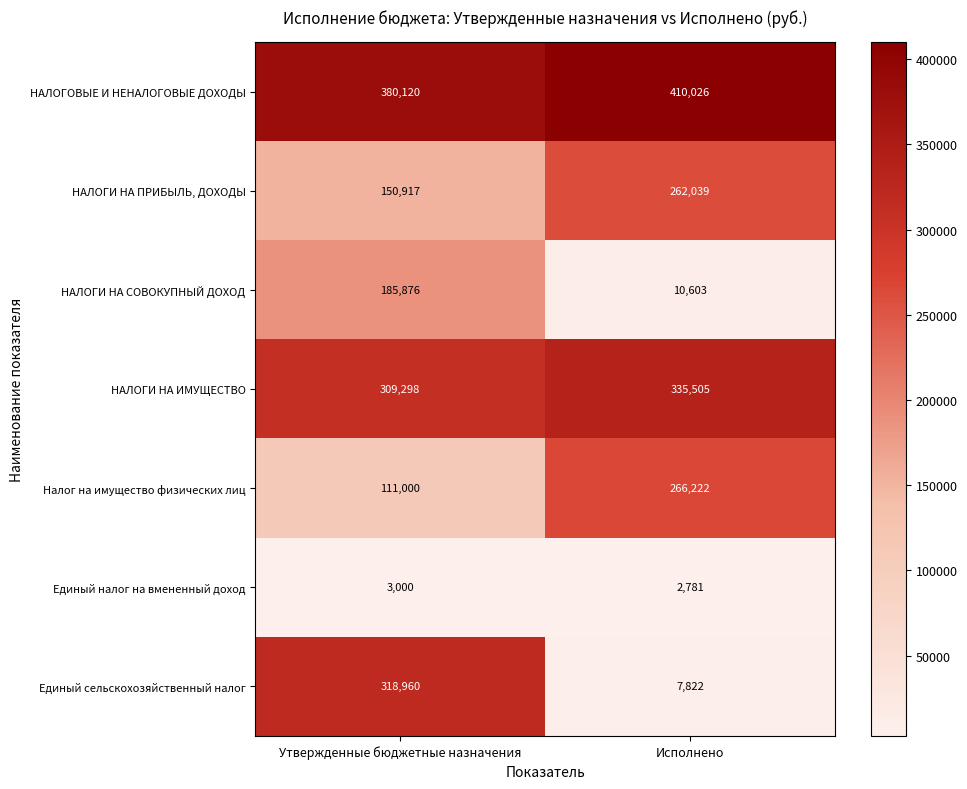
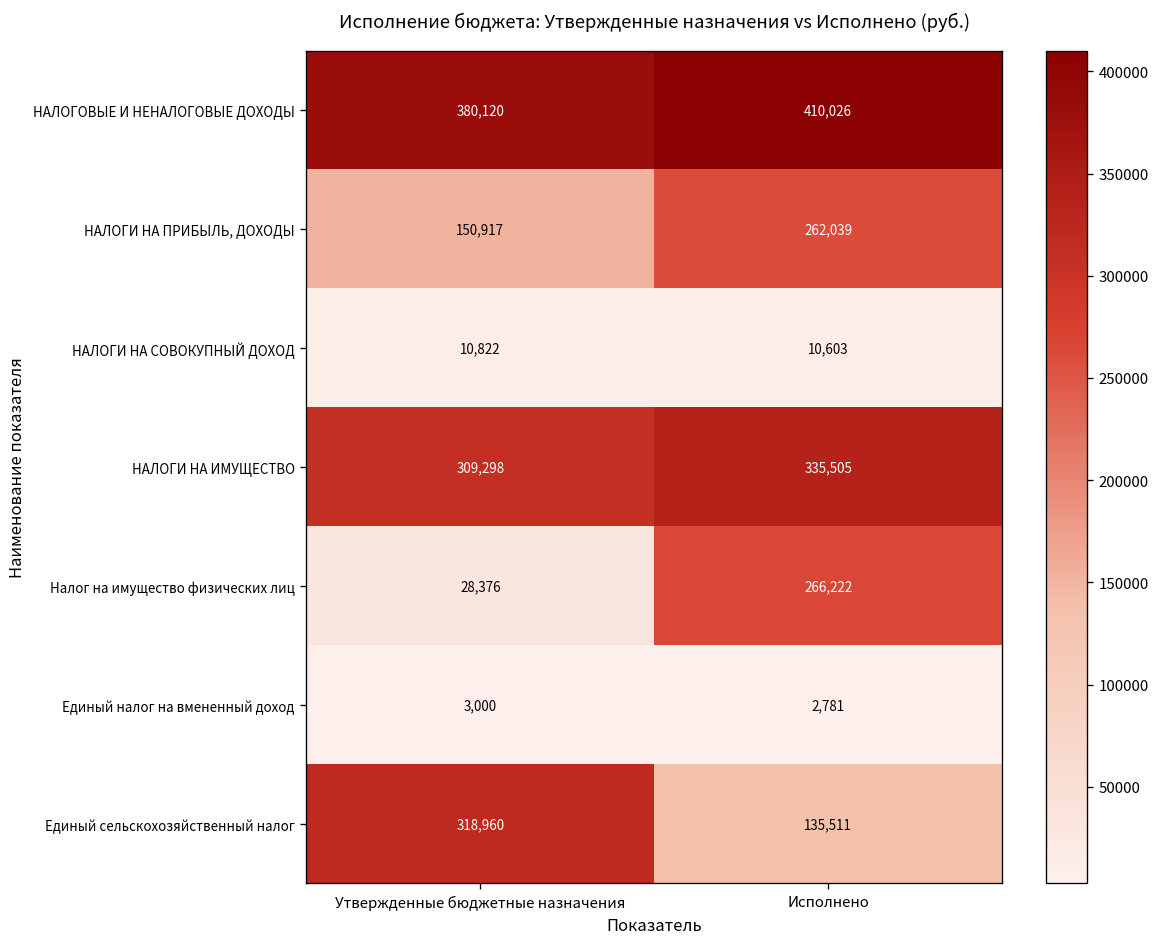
  {
    "НАЛОГОВЫЕ И НЕНАЛОГОВЫЕ ДОХОДЫ": {
      "Утвержденные бюджетные назначения": "380,120",
      "Исполнено": "410,026"
    },
    "НАЛОГИ НА ПРИБЫЛЬ, ДОХОДЫ": {
      "Утвержденные бюджетные назначения": "150,917",
      "Исполнено": "262,039"
    },
    "НАЛОГИ НА СОВОКУПНЫЙ ДОХОД": {
-     "Утвержденные бюджетные назначения": "185,876",
+     "Утвержденные бюджетные назначения": "10,822",
      "Исполнено": "10,603"
    },
    "НАЛОГИ НА ИМУЩЕСТВО": {
      "Утвержденные бюджетные назначения": "309,298",
      "Исполнено": "335,505"
    },
    "Налог на имущество физических лиц": {
-     "Утвержденные бюджетные назначения": "111,000",
+     "Утвержденные бюджетные назначения": "28,376",
      "Исполнено": "266,222"
    },
    "Единый налог на вмененный доход": {
      "Утвержденные бюджетные назначения": "3,000",
      "Исполнено": "2,781"
    },
    "Единый сельскохозяйственный налог": {
      "Утвержденные бюджетные назначения": "318,960",
-     "Исполнено": "7,822"
+     "Исполнено": "135,511"
    }
  }
